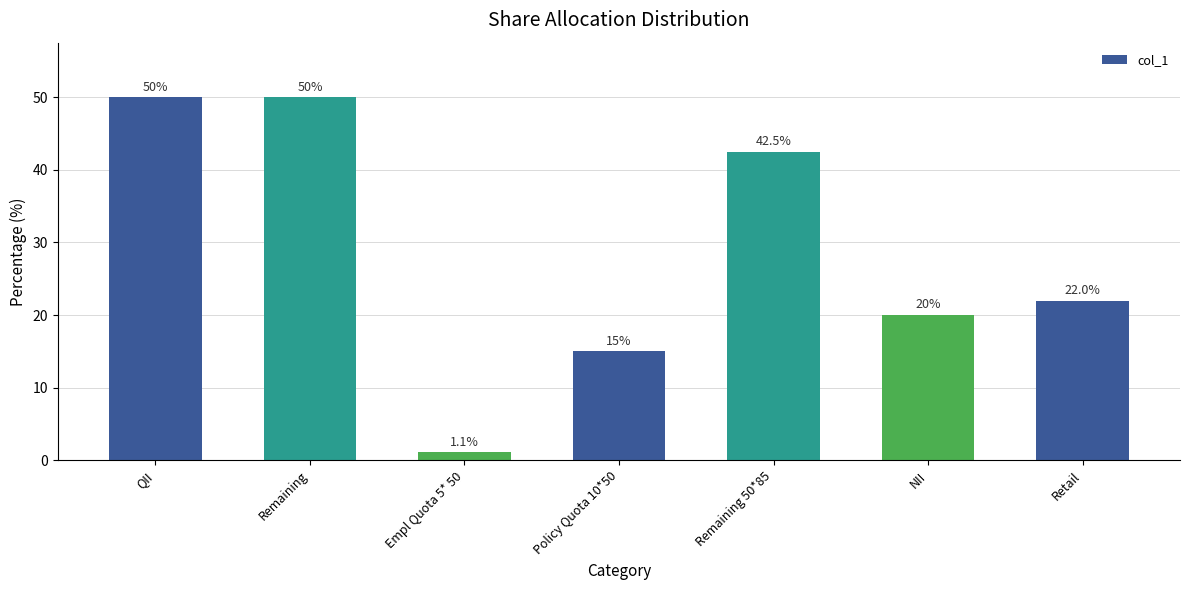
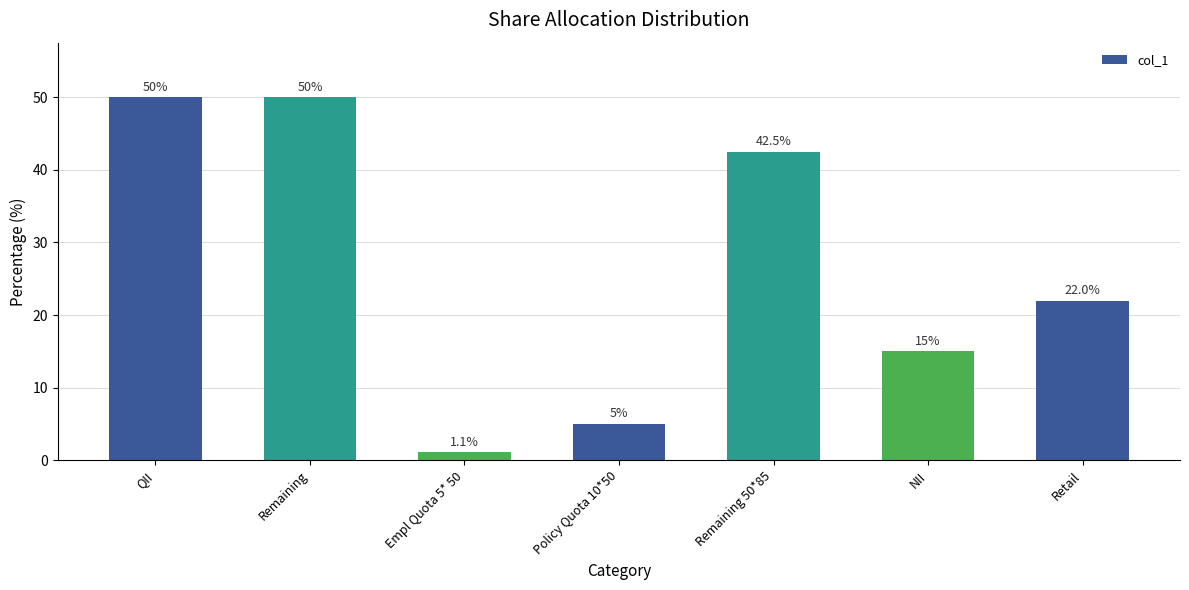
  {
    "QII": "50%",
    "Remaining": "50%",
    "Empl Quota 5* 50": "1.1%",
-   "Policy Quota 10*50": "15%",
+   "Policy Quota 10*50": "5%",
    "Remaining 50*85": "42.5%",
-   "NII": "20%",
+   "NII": "15%",
    "Retail": "22.0%"
  }
